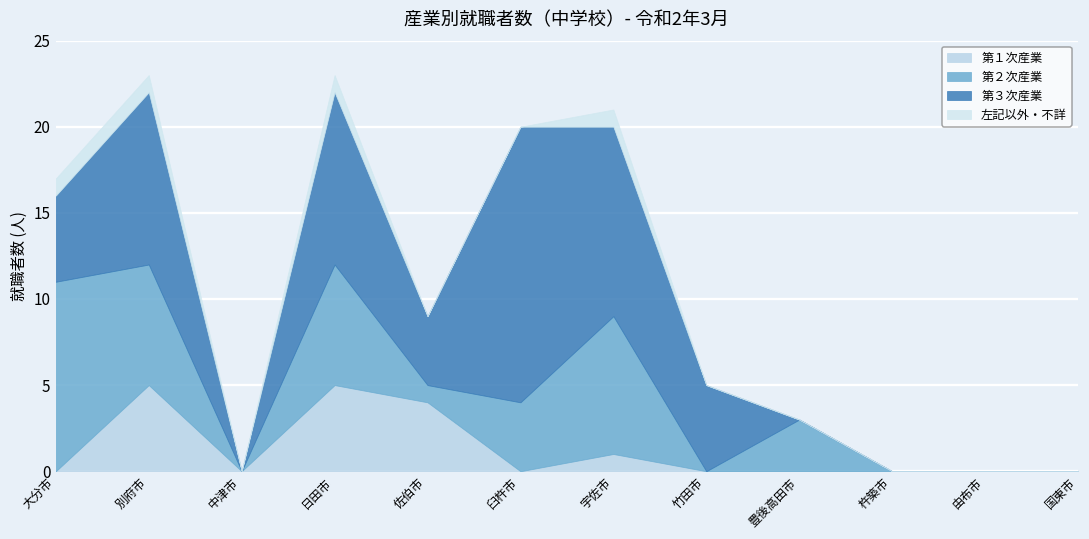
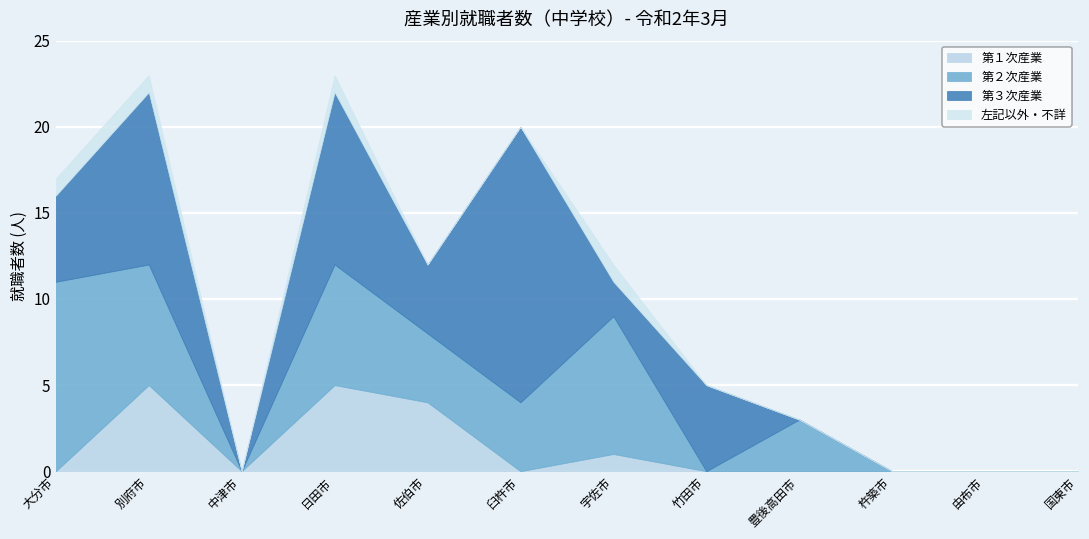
  {
    "第２次産業": {
      "大分市": 11,
      "別府市": 7,
      "日田市": 7,
-     "佐伯市": 1,
+     "佐伯市": 4,
      "臼杵市": 4,
      "宇佐市": 8
    },
    "第３次産業": {
      "大分市": 5,
      "別府市": 10,
      "日田市": 10,
-     "宇佐市": 11
+     "宇佐市": 2
    }
  }
